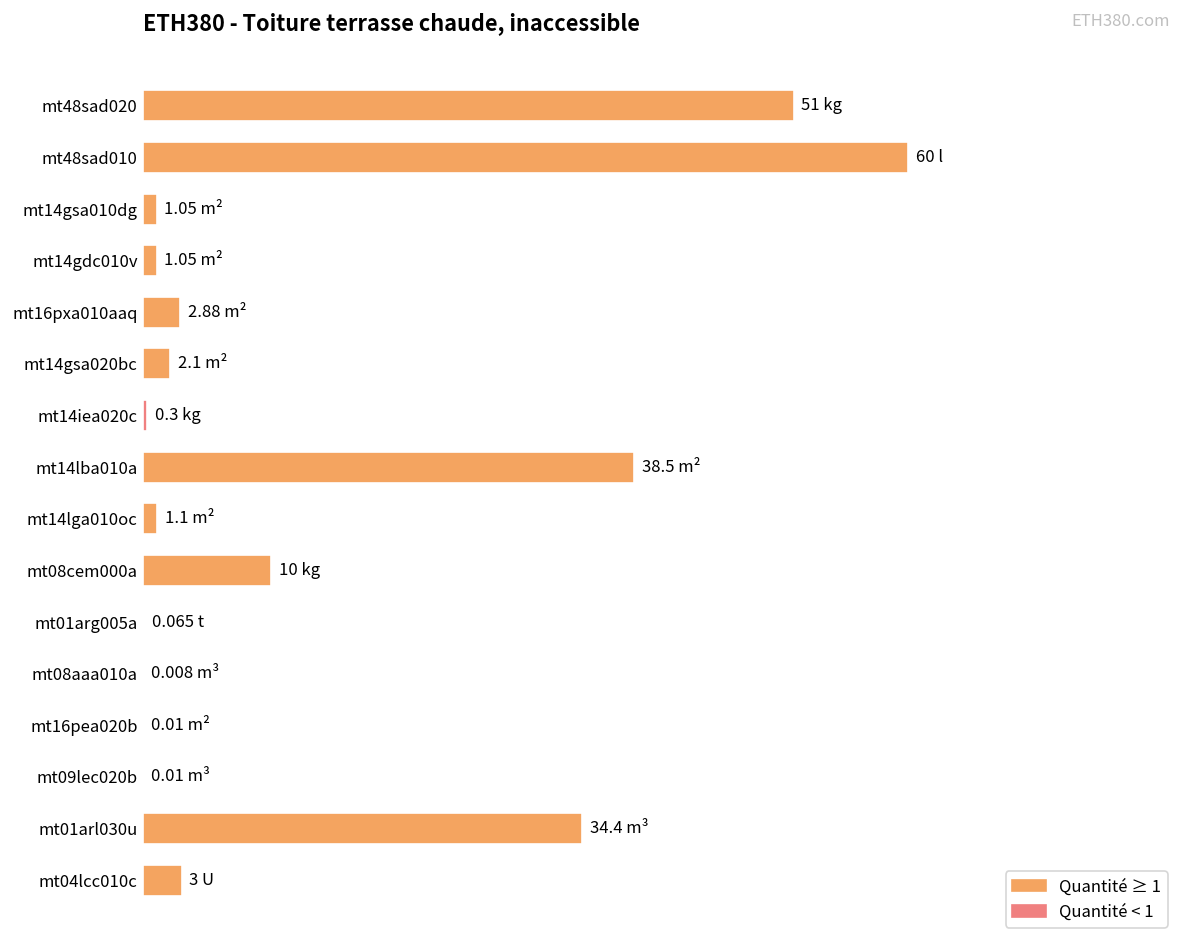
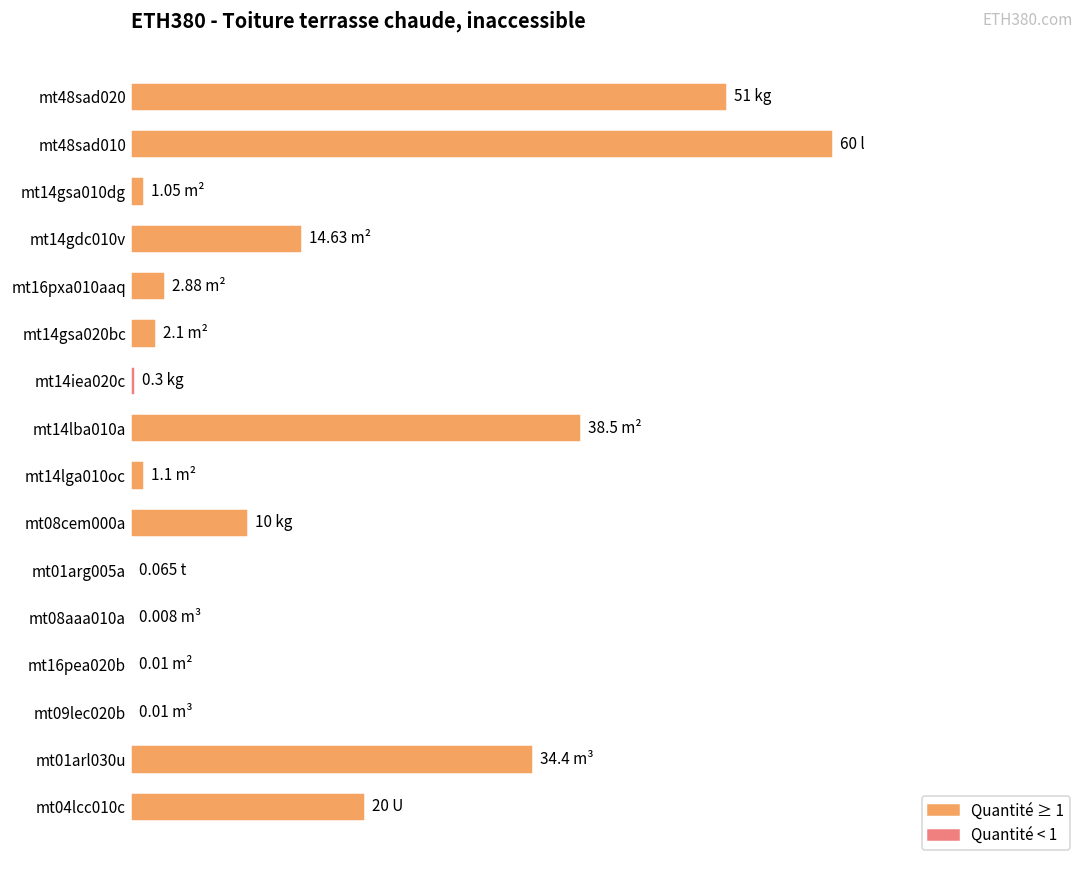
  {
-   "mt14gdc010v": 1.05,
-   "mt04lcc010c": 3
+   "mt14gdc010v": 14.63,
+   "mt04lcc010c": 20
  }
